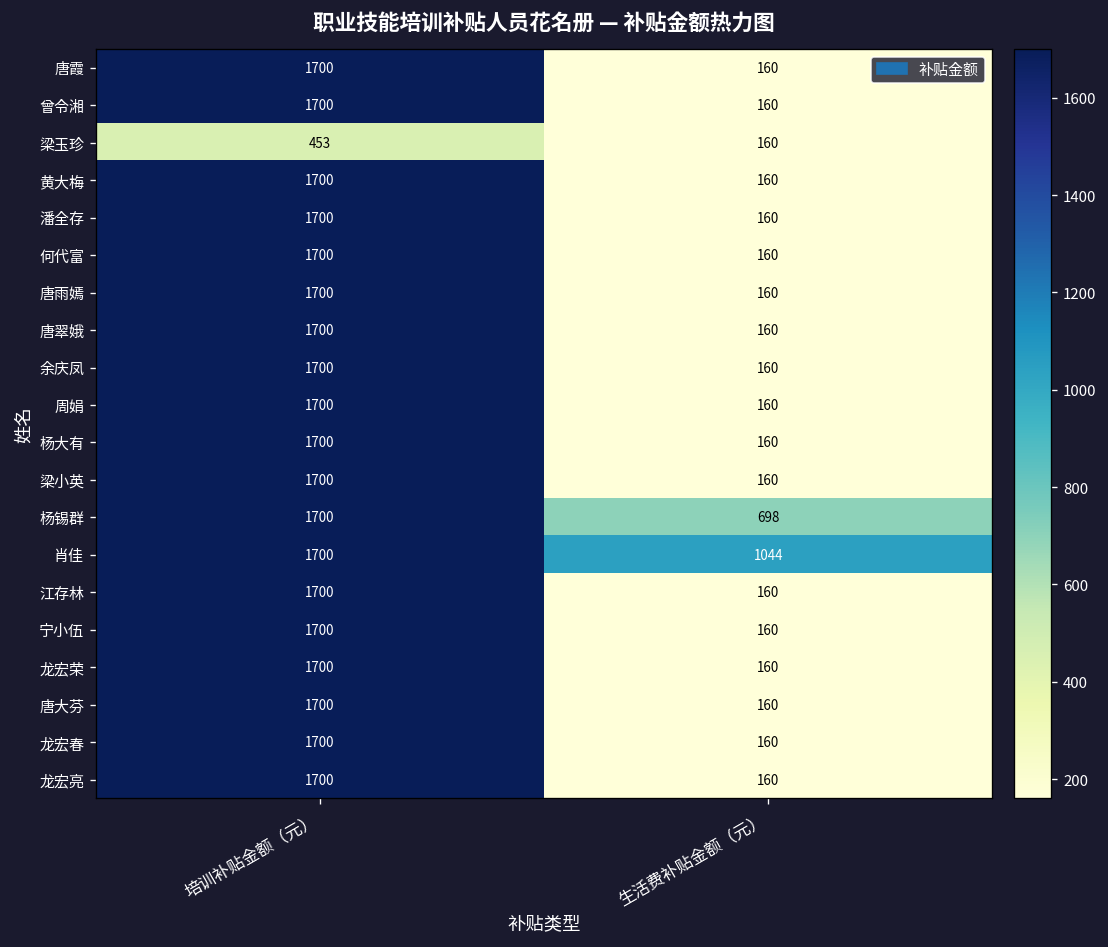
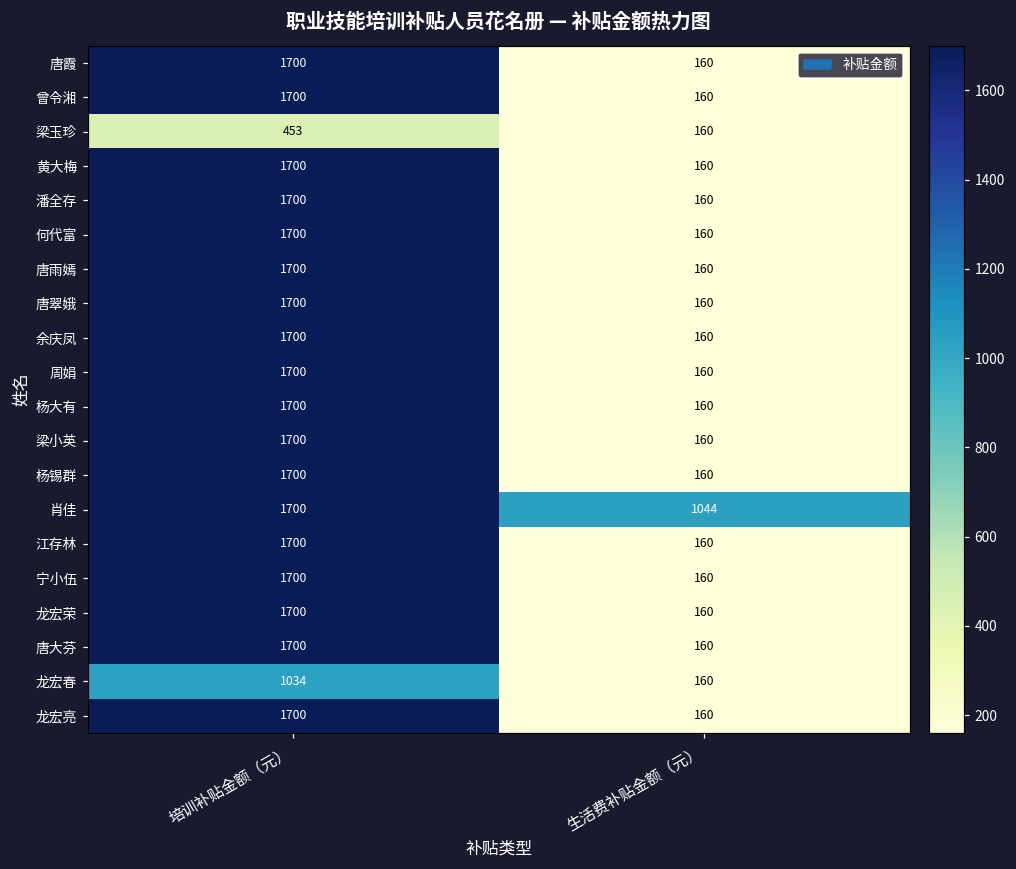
  {
    "唐霞": {
      "培训补贴金额（元）": 1700,
      "生活费补贴金额（元）": 160
    },
    "曾令湘": {
      "培训补贴金额（元）": 1700,
      "生活费补贴金额（元）": 160
    },
    "梁玉珍": {
      "培训补贴金额（元）": 453,
      "生活费补贴金额（元）": 160
    },
    "黄大梅": {
      "培训补贴金额（元）": 1700,
      "生活费补贴金额（元）": 160
    },
    "潘全存": {
      "培训补贴金额（元）": 1700,
      "生活费补贴金额（元）": 160
    },
    "何代富": {
      "培训补贴金额（元）": 1700,
      "生活费补贴金额（元）": 160
    },
    "唐雨嫣": {
      "培训补贴金额（元）": 1700,
      "生活费补贴金额（元）": 160
    },
    "唐翠娥": {
      "培训补贴金额（元）": 1700,
      "生活费补贴金额（元）": 160
    },
    "余庆凤": {
      "培训补贴金额（元）": 1700,
      "生活费补贴金额（元）": 160
    },
    "周娟": {
      "培训补贴金额（元）": 1700,
      "生活费补贴金额（元）": 160
    },
    "杨大有": {
      "培训补贴金额（元）": 1700,
      "生活费补贴金额（元）": 160
    },
    "梁小英": {
      "培训补贴金额（元）": 1700,
      "生活费补贴金额（元）": 160
    },
    "杨锡群": {
      "培训补贴金额（元）": 1700,
-     "生活费补贴金额（元）": 698
+     "生活费补贴金额（元）": 160
    },
    "肖佳": {
      "培训补贴金额（元）": 1700,
      "生活费补贴金额（元）": 1044
    },
    "江存林": {
      "培训补贴金额（元）": 1700,
      "生活费补贴金额（元）": 160
    },
    "宁小伍": {
      "培训补贴金额（元）": 1700,
      "生活费补贴金额（元）": 160
    },
    "龙宏荣": {
      "培训补贴金额（元）": 1700,
      "生活费补贴金额（元）": 160
    },
    "唐大芬": {
      "培训补贴金额（元）": 1700,
      "生活费补贴金额（元）": 160
    },
    "龙宏春": {
-     "培训补贴金额（元）": 1700,
+     "培训补贴金额（元）": 1034,
      "生活费补贴金额（元）": 160
    },
    "龙宏亮": {
      "培训补贴金额（元）": 1700,
      "生活费补贴金额（元）": 160
    }
  }
